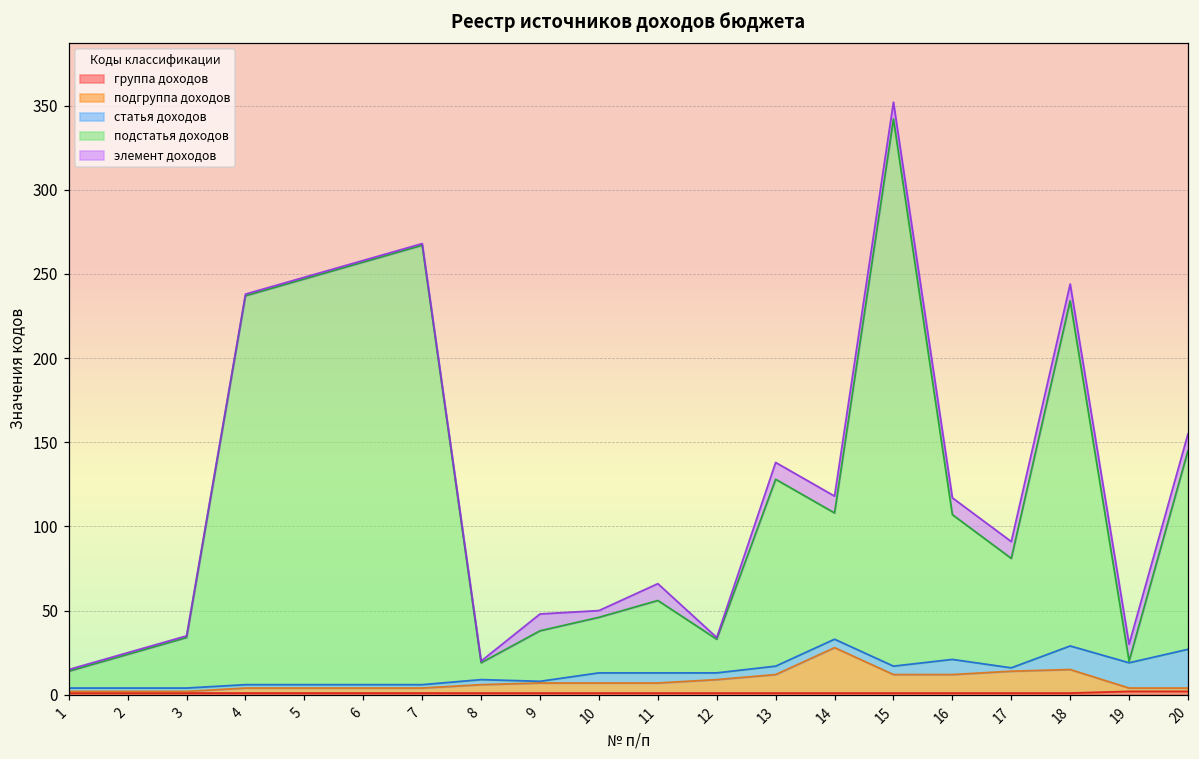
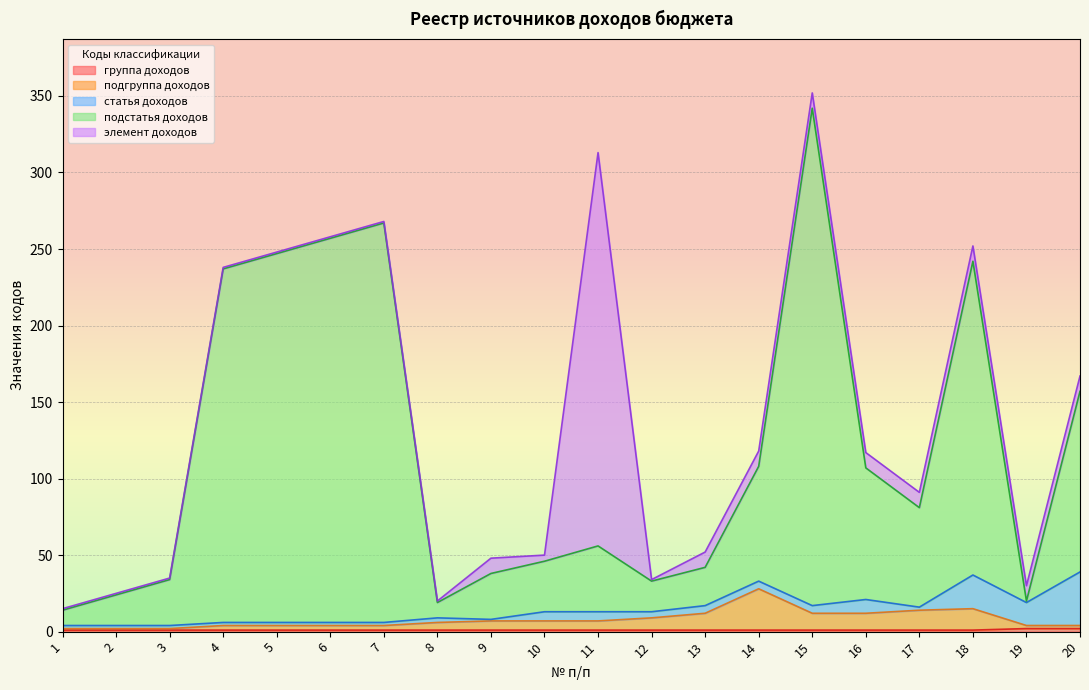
  {
    "группа доходов": {
      "4": 1,
      "5": 1,
      "6": 1,
      "7": 1,
      "8": 1,
      "9": 1,
      "10": 1,
      "11": 1,
      "12": 1,
      "13": 1,
      "14": 1,
      "15": 1,
      "16": 1,
      "17": 1,
      "18": 1,
      "19": 2,
      "20": 2
    },
    "подгруппа доходов": {
      "4": 3,
      "5": 3,
      "6": 3,
      "7": 3,
      "8": 5,
      "10": 6,
      "11": 6,
      "12": 8,
      "13": 11,
      "14": 27,
      "15": 11,
      "16": 11,
      "17": 13,
      "18": 14,
      "19": 2,
      "20": 2
    },
    "статья доходов": {
      "1": 2,
      "2": 2,
      "3": 2,
      "4": 2,
      "5": 2,
      "6": 2,
      "7": 2,
      "8": 3,
      "10": 6,
      "11": 6,
      "12": 4,
      "13": 5,
      "14": 5,
      "15": 5,
      "16": 9,
      "17": 2,
-     "18": 14,
-     "20": 23
+     "18": 22,
+     "20": 35
    },
    "подстатья доходов": {
      "9": 30,
      "10": 33,
      "11": 43,
-     "13": 111,
+     "13": 25,
      "14": 75,
      "15": 325,
      "16": 86,
      "17": 65,
      "18": 205,
      "20": 118
    },
    "элемент доходов": {
      "9": 10,
      "10": 4,
-     "11": 10,
+     "11": 257,
      "13": 10,
      "14": 10,
      "15": 10,
      "16": 10,
      "17": 10,
      "18": 10,
      "19": 10,
      "20": 10
    }
  }
